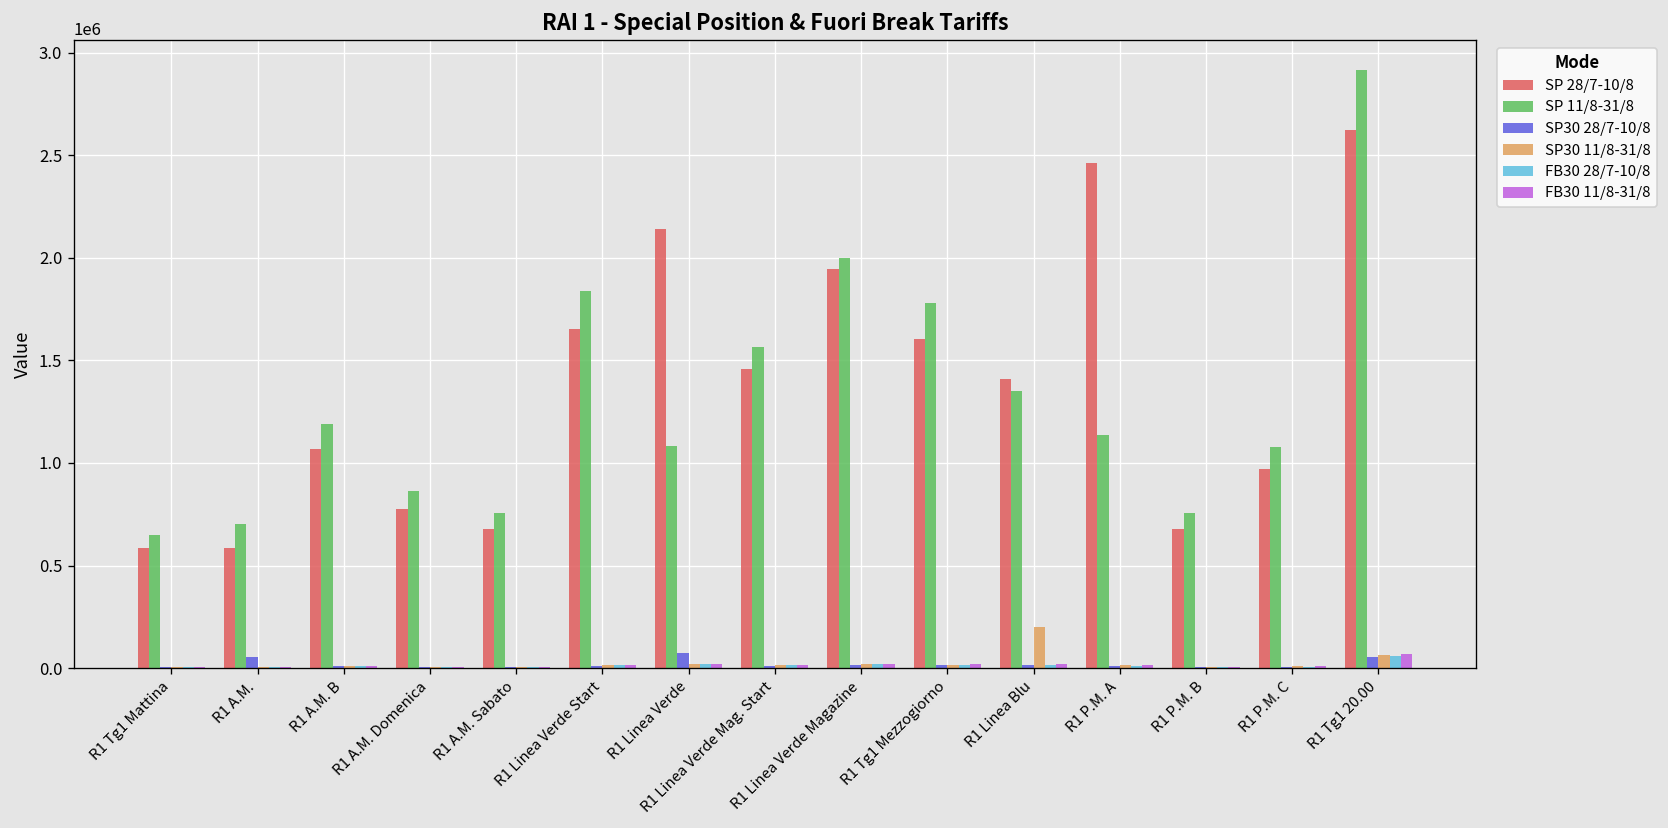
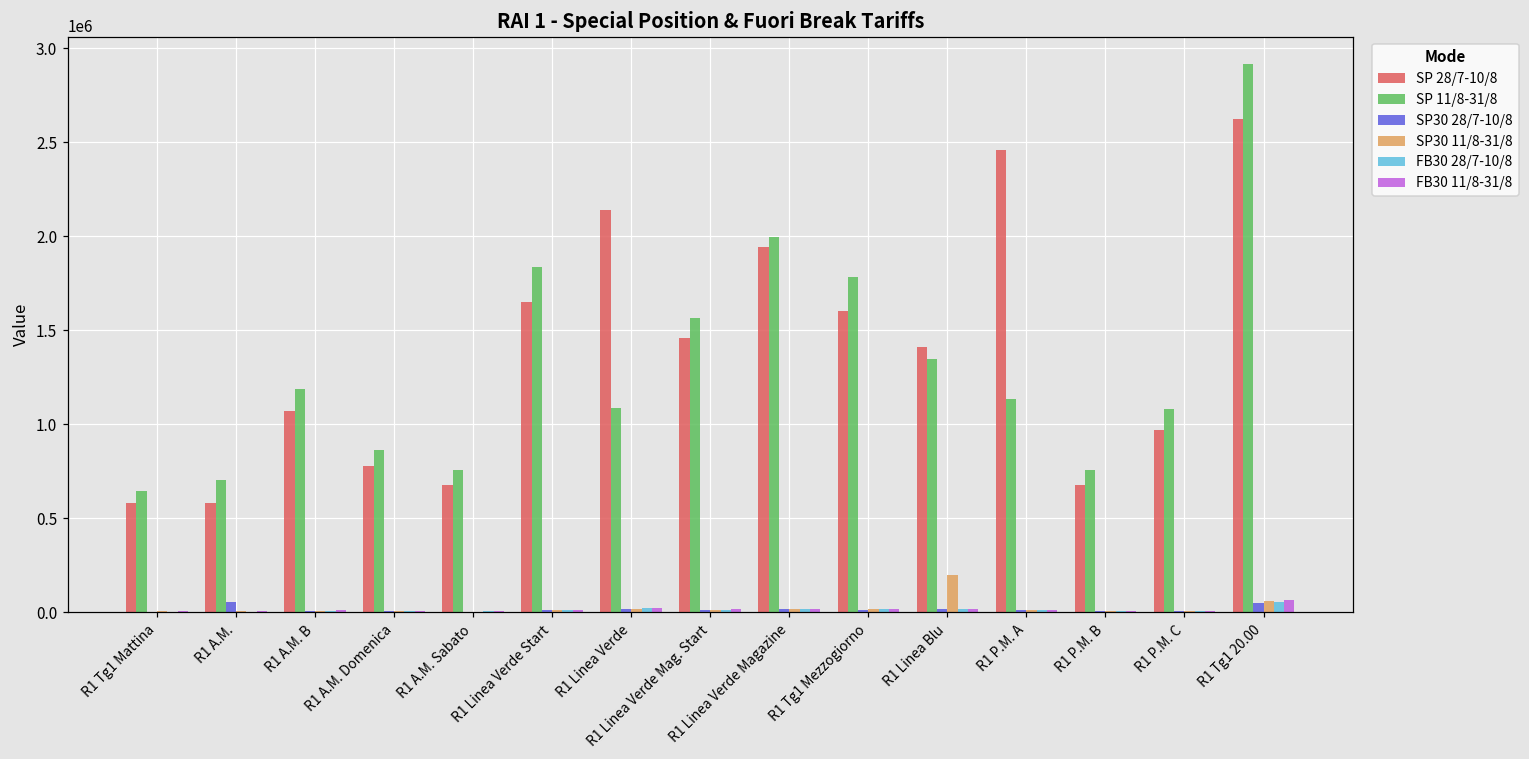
  {
    "SP 28/7-10/8": {
      "R1 Tg1 Mattina": 580000,
      "R1 A.M.": 580000,
      "R1 A.M. B": 1070000,
      "R1 A.M. Domenica": 780000,
      "R1 A.M. Sabato": 680000,
      "R1 Linea Verde Start": 1650000,
      "R1 Linea Verde": 2140000,
      "R1 Linea Verde Mag. Start": 1460000,
      "R1 Linea Verde Magazine": 1940000,
      "R1 Tg1 Mezzogiorno": 1600000,
      "R1 Linea Blu": 1410000,
      "R1 P.M. A": 2460000,
      "R1 P.M. B": 680000,
      "R1 P.M. C": 970000,
      "R1 Tg1 20.00": 2620000
    },
    "SP 11/8-31/8": {
      "R1 Tg1 Mattina": 650000,
      "R1 A.M.": 700000,
      "R1 A.M. B": 1190000,
      "R1 A.M. Domenica": 860000,
      "R1 A.M. Sabato": 760000,
      "R1 Linea Verde Start": 1840000,
      "R1 Linea Verde": 1080000,
      "R1 Linea Verde Mag. Start": 1570000,
      "R1 Linea Verde Magazine": 2000000,
      "R1 Tg1 Mezzogiorno": 1780000,
      "R1 Linea Blu": 1350000,
      "R1 P.M. A": 1130000,
      "R1 P.M. B": 760000,
      "R1 P.M. C": 1080000,
      "R1 Tg1 20.00": 2920000
    },
    "SP30 28/7-10/8": {
      "R1 A.M.": 50000,
-     "R1 Linea Verde": 70000,
+     "R1 Linea Verde": 20000,
      "R1 Linea Verde Magazine": 20000,
      "R1 Tg1 Mezzogiorno": 10000,
      "R1 Linea Blu": 20000,
      "R1 Tg1 20.00": 50000
    },
    "SP30 11/8-31/8": {
      "R1 Linea Verde": 20000,
      "R1 Linea Verde Mag. Start": 10000,
      "R1 Linea Verde Magazine": 20000,
      "R1 Tg1 Mezzogiorno": 20000,
      "R1 Linea Blu": 200000,
      "R1 Tg1 20.00": 60000
    },
    "FB30 28/7-10/8": {
      "R1 Linea Verde": 20000,
      "R1 Linea Verde Magazine": 20000,
      "R1 Tg1 Mezzogiorno": 20000,
      "R1 Linea Blu": 20000,
      "R1 Tg1 20.00": 60000
    },
    "FB30 11/8-31/8": {
      "R1 Linea Verde Start": 10000,
      "R1 Linea Verde": 20000,
      "R1 Linea Verde Mag. Start": 20000,
      "R1 Linea Verde Magazine": 20000,
      "R1 Tg1 Mezzogiorno": 20000,
      "R1 Linea Blu": 20000,
      "R1 Tg1 20.00": 70000
    }
  }
